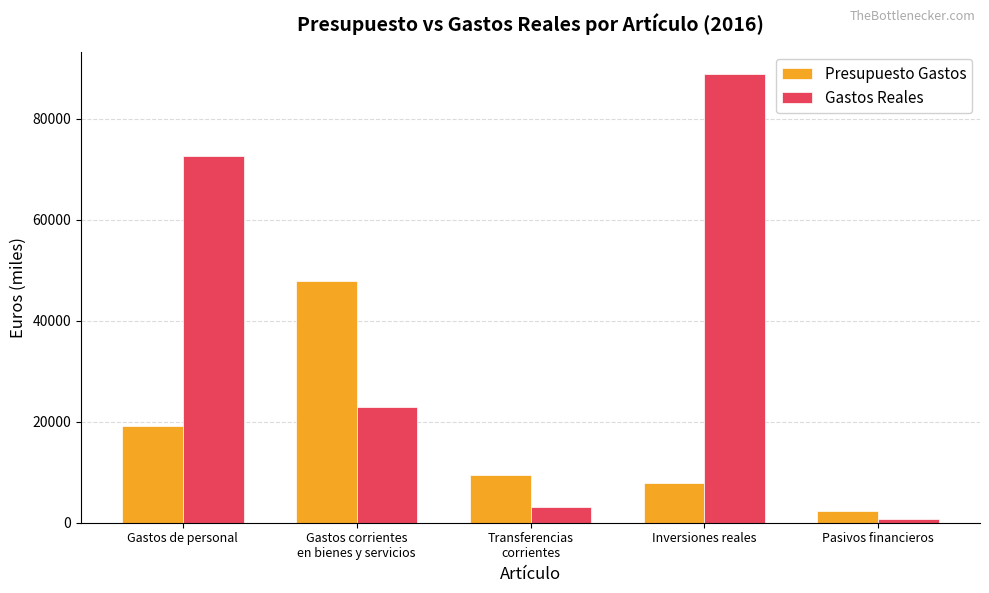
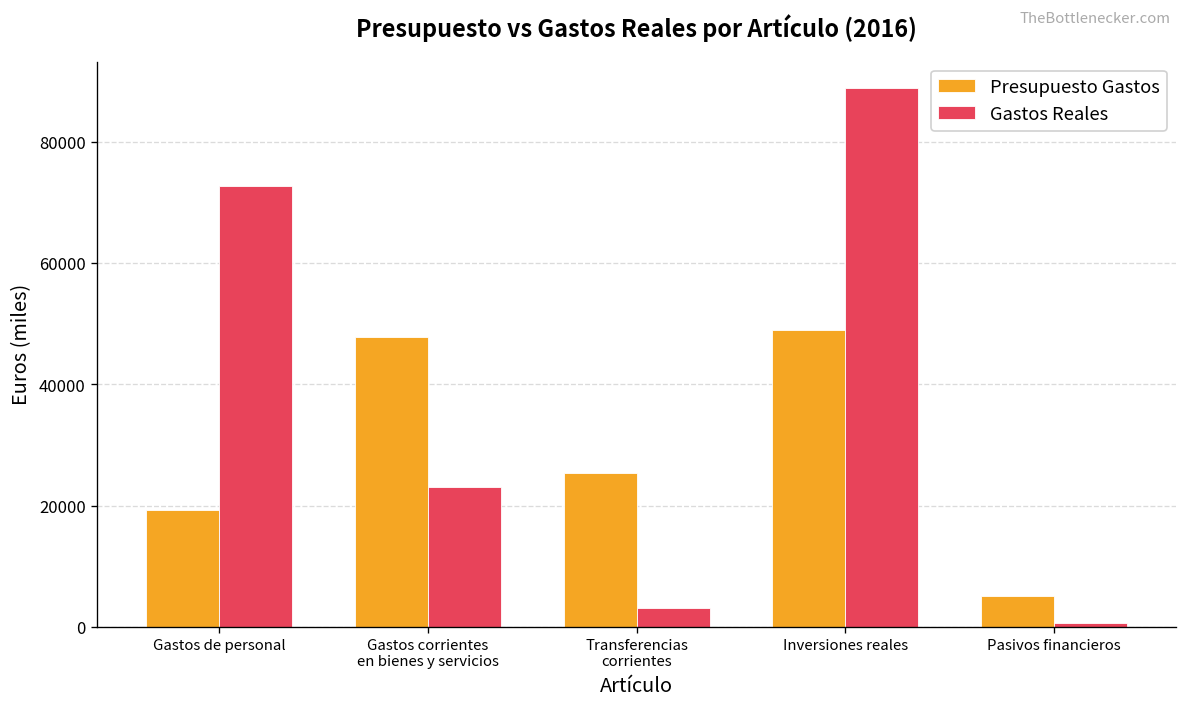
  {
    "Presupuesto Gastos": {
      "Gastos de personal": 19000,
      "Gastos corrientes en bienes y servicios": 48000,
-     "Transferencias corrientes": 10000,
-     "Inversiones reales": 8000,
-     "Pasivos financieros": 2000
+     "Transferencias corrientes": 25000,
+     "Inversiones reales": 49000,
+     "Pasivos financieros": 5000
    },
    "Gastos Reales": {
      "Gastos de personal": 73000,
      "Gastos corrientes en bienes y servicios": 23000,
      "Transferencias corrientes": 3000,
      "Inversiones reales": 89000,
      "Pasivos financieros": 1000
    }
  }
